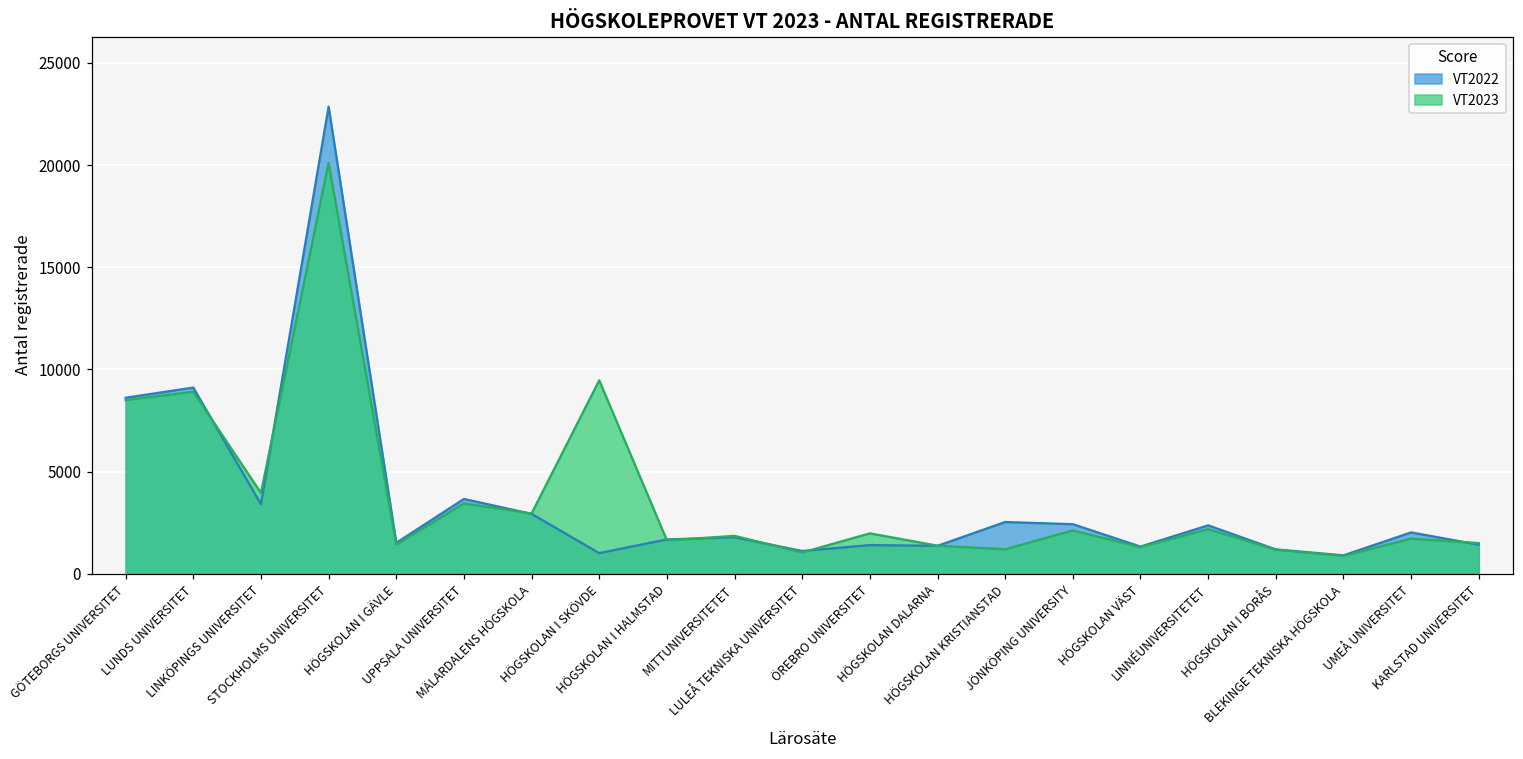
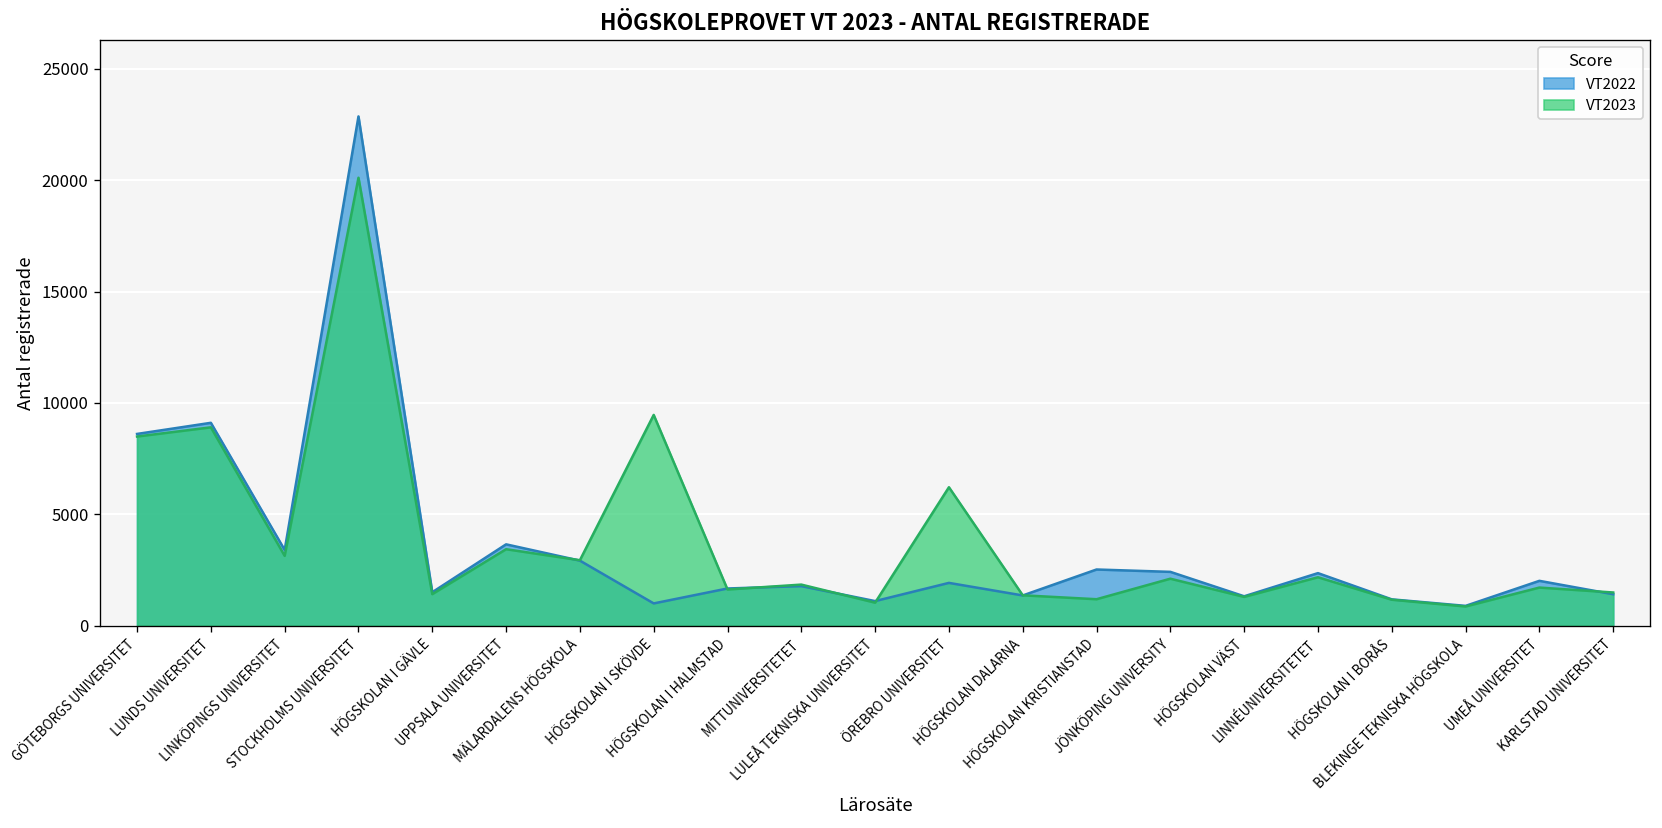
  {
    "VT2022": {
      "LUNDS UNIVERSITET": 9100,
      "LINKÖPINGS UNIVERSITET": 3400,
      "STOCKHOLMS UNIVERSITET": 22900,
      "UPPSALA UNIVERSITET": 3700,
      "HÖGSKOLAN I SKÖVDE": 1000,
-     "ÖREBRO UNIVERSITET": 1400,
+     "ÖREBRO UNIVERSITET": 1900,
      "HÖGSKOLAN KRISTIANSTAD": 2500,
      "JÖNKÖPING UNIVERSITY": 2400,
      "LINNÉUNIVERSITETET": 2400,
      "UMEÅ UNIVERSITET": 2000
    },
    "VT2023": {
      "LUNDS UNIVERSITET": 8900,
-     "LINKÖPINGS UNIVERSITET": 3900,
+     "LINKÖPINGS UNIVERSITET": 3100,
      "STOCKHOLMS UNIVERSITET": 20100,
      "UPPSALA UNIVERSITET": 3400,
      "HÖGSKOLAN I SKÖVDE": 9500,
-     "ÖREBRO UNIVERSITET": 2000,
+     "ÖREBRO UNIVERSITET": 6200,
      "HÖGSKOLAN KRISTIANSTAD": 1200,
      "JÖNKÖPING UNIVERSITY": 2100,
      "LINNÉUNIVERSITETET": 2200,
      "UMEÅ UNIVERSITET": 1700
    }
  }
